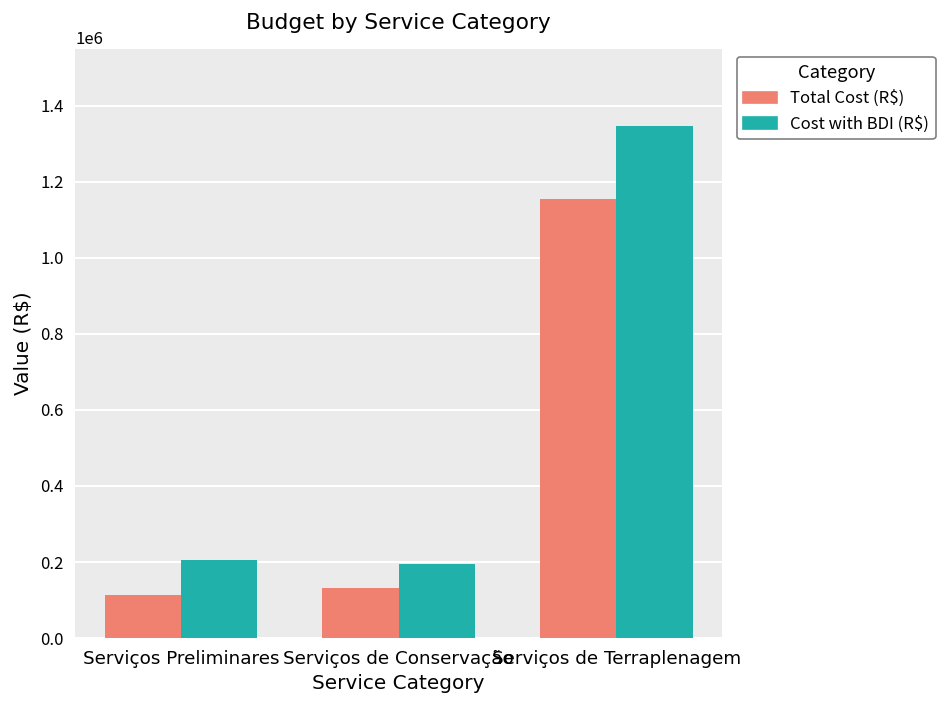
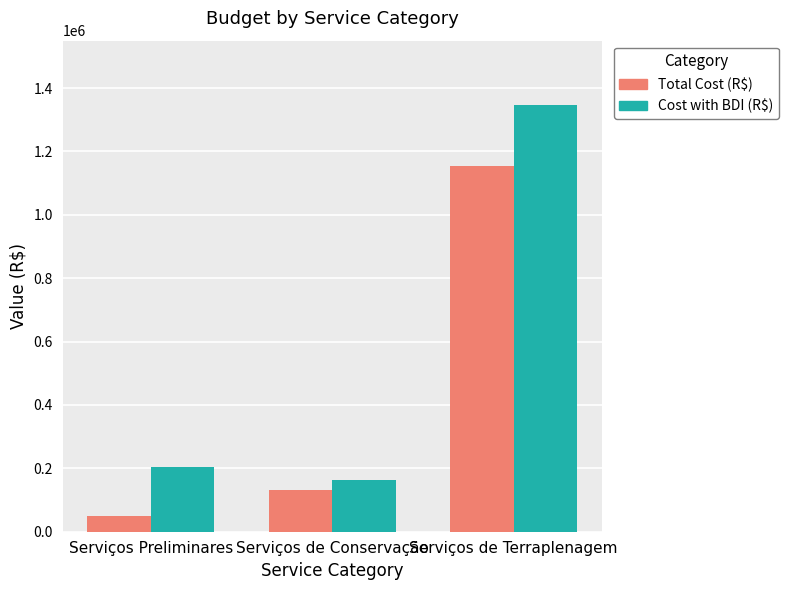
  {
    "Total Cost (R$)": {
-     "Serviços Preliminares": 110000,
+     "Serviços Preliminares": 50000,
      "Serviços de Conservação": 130000,
      "Serviços de Terraplenagem": 1150000
    },
    "Cost with BDI (R$)": {
      "Serviços Preliminares": 210000,
-     "Serviços de Conservação": 190000,
+     "Serviços de Conservação": 160000,
      "Serviços de Terraplenagem": 1350000
    }
  }
